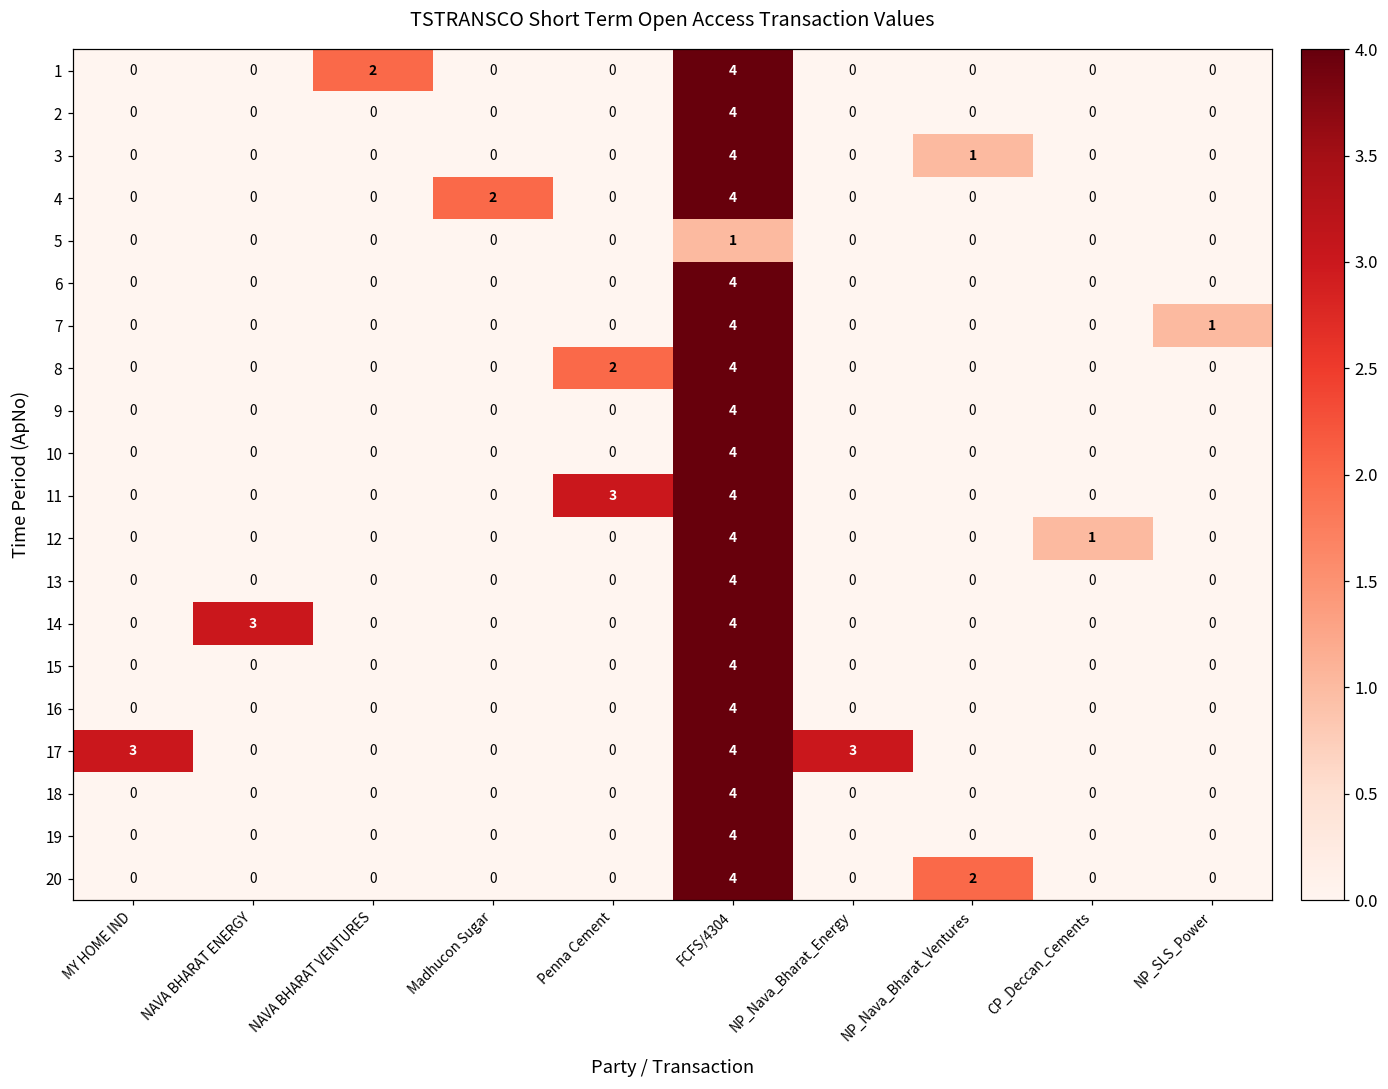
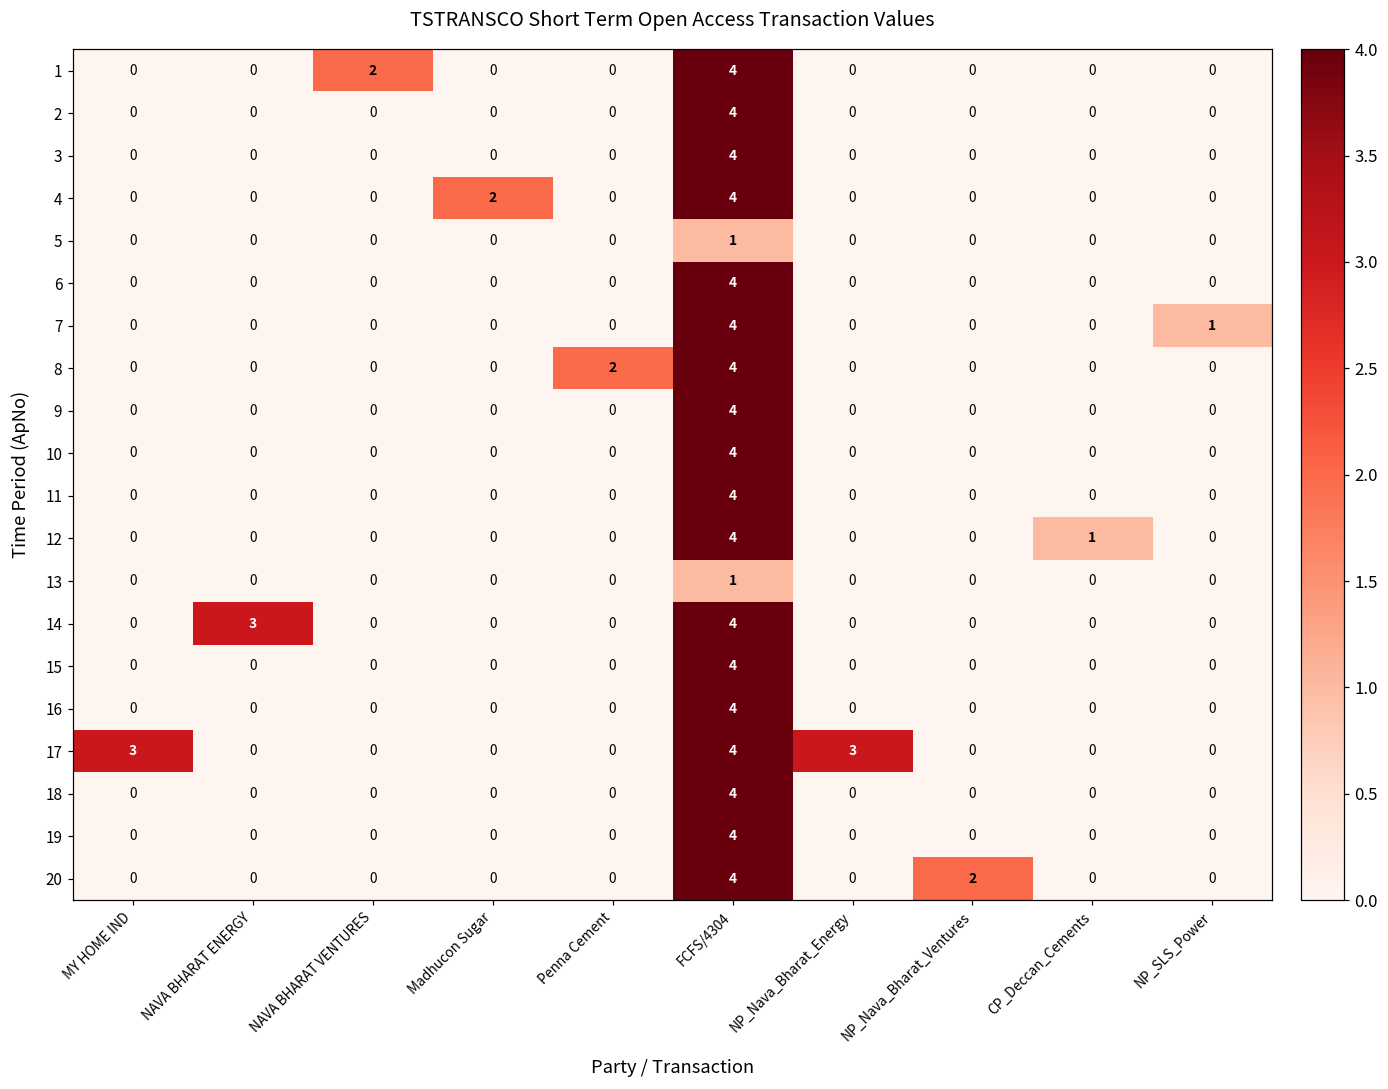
  {
    "1": {
      "MY HOME IND": 0,
      "NAVA BHARAT ENERGY": 0,
      "NAVA BHARAT VENTURES": 2,
      "Madhucon Sugar": 0,
      "Penna Cement": 0,
      "FCFS/4304": 4,
      "NP_Nava_Bharat_Energy": 0,
      "NP_Nava_Bharat_Ventures": 0,
      "CP_Deccan_Cements": 0,
      "NP_SLS_Power": 0
    },
    "2": {
      "MY HOME IND": 0,
      "NAVA BHARAT ENERGY": 0,
      "NAVA BHARAT VENTURES": 0,
      "Madhucon Sugar": 0,
      "Penna Cement": 0,
      "FCFS/4304": 4,
      "NP_Nava_Bharat_Energy": 0,
      "NP_Nava_Bharat_Ventures": 0,
      "CP_Deccan_Cements": 0,
      "NP_SLS_Power": 0
    },
    "3": {
      "MY HOME IND": 0,
      "NAVA BHARAT ENERGY": 0,
      "NAVA BHARAT VENTURES": 0,
      "Madhucon Sugar": 0,
      "Penna Cement": 0,
      "FCFS/4304": 4,
      "NP_Nava_Bharat_Energy": 0,
-     "NP_Nava_Bharat_Ventures": 1,
+     "NP_Nava_Bharat_Ventures": 0,
      "CP_Deccan_Cements": 0,
      "NP_SLS_Power": 0
    },
    "4": {
      "MY HOME IND": 0,
      "NAVA BHARAT ENERGY": 0,
      "NAVA BHARAT VENTURES": 0,
      "Madhucon Sugar": 2,
      "Penna Cement": 0,
      "FCFS/4304": 4,
      "NP_Nava_Bharat_Energy": 0,
      "NP_Nava_Bharat_Ventures": 0,
      "CP_Deccan_Cements": 0,
      "NP_SLS_Power": 0
    },
    "5": {
      "MY HOME IND": 0,
      "NAVA BHARAT ENERGY": 0,
      "NAVA BHARAT VENTURES": 0,
      "Madhucon Sugar": 0,
      "Penna Cement": 0,
      "FCFS/4304": 1,
      "NP_Nava_Bharat_Energy": 0,
      "NP_Nava_Bharat_Ventures": 0,
      "CP_Deccan_Cements": 0,
      "NP_SLS_Power": 0
    },
    "6": {
      "MY HOME IND": 0,
      "NAVA BHARAT ENERGY": 0,
      "NAVA BHARAT VENTURES": 0,
      "Madhucon Sugar": 0,
      "Penna Cement": 0,
      "FCFS/4304": 4,
      "NP_Nava_Bharat_Energy": 0,
      "NP_Nava_Bharat_Ventures": 0,
      "CP_Deccan_Cements": 0,
      "NP_SLS_Power": 0
    },
    "7": {
      "MY HOME IND": 0,
      "NAVA BHARAT ENERGY": 0,
      "NAVA BHARAT VENTURES": 0,
      "Madhucon Sugar": 0,
      "Penna Cement": 0,
      "FCFS/4304": 4,
      "NP_Nava_Bharat_Energy": 0,
      "NP_Nava_Bharat_Ventures": 0,
      "CP_Deccan_Cements": 0,
      "NP_SLS_Power": 1
    },
    "8": {
      "MY HOME IND": 0,
      "NAVA BHARAT ENERGY": 0,
      "NAVA BHARAT VENTURES": 0,
      "Madhucon Sugar": 0,
      "Penna Cement": 2,
      "FCFS/4304": 4,
      "NP_Nava_Bharat_Energy": 0,
      "NP_Nava_Bharat_Ventures": 0,
      "CP_Deccan_Cements": 0,
      "NP_SLS_Power": 0
    },
    "9": {
      "MY HOME IND": 0,
      "NAVA BHARAT ENERGY": 0,
      "NAVA BHARAT VENTURES": 0,
      "Madhucon Sugar": 0,
      "Penna Cement": 0,
      "FCFS/4304": 4,
      "NP_Nava_Bharat_Energy": 0,
      "NP_Nava_Bharat_Ventures": 0,
      "CP_Deccan_Cements": 0,
      "NP_SLS_Power": 0
    },
    "10": {
      "MY HOME IND": 0,
      "NAVA BHARAT ENERGY": 0,
      "NAVA BHARAT VENTURES": 0,
      "Madhucon Sugar": 0,
      "Penna Cement": 0,
      "FCFS/4304": 4,
      "NP_Nava_Bharat_Energy": 0,
      "NP_Nava_Bharat_Ventures": 0,
      "CP_Deccan_Cements": 0,
      "NP_SLS_Power": 0
    },
    "11": {
      "MY HOME IND": 0,
      "NAVA BHARAT ENERGY": 0,
      "NAVA BHARAT VENTURES": 0,
      "Madhucon Sugar": 0,
-     "Penna Cement": 3,
+     "Penna Cement": 0,
      "FCFS/4304": 4,
      "NP_Nava_Bharat_Energy": 0,
      "NP_Nava_Bharat_Ventures": 0,
      "CP_Deccan_Cements": 0,
      "NP_SLS_Power": 0
    },
    "12": {
      "MY HOME IND": 0,
      "NAVA BHARAT ENERGY": 0,
      "NAVA BHARAT VENTURES": 0,
      "Madhucon Sugar": 0,
      "Penna Cement": 0,
      "FCFS/4304": 4,
      "NP_Nava_Bharat_Energy": 0,
      "NP_Nava_Bharat_Ventures": 0,
      "CP_Deccan_Cements": 1,
      "NP_SLS_Power": 0
    },
    "13": {
      "MY HOME IND": 0,
      "NAVA BHARAT ENERGY": 0,
      "NAVA BHARAT VENTURES": 0,
      "Madhucon Sugar": 0,
      "Penna Cement": 0,
-     "FCFS/4304": 4,
+     "FCFS/4304": 1,
      "NP_Nava_Bharat_Energy": 0,
      "NP_Nava_Bharat_Ventures": 0,
      "CP_Deccan_Cements": 0,
      "NP_SLS_Power": 0
    },
    "14": {
      "MY HOME IND": 0,
      "NAVA BHARAT ENERGY": 3,
      "NAVA BHARAT VENTURES": 0,
      "Madhucon Sugar": 0,
      "Penna Cement": 0,
      "FCFS/4304": 4,
      "NP_Nava_Bharat_Energy": 0,
      "NP_Nava_Bharat_Ventures": 0,
      "CP_Deccan_Cements": 0,
      "NP_SLS_Power": 0
    },
    "15": {
      "MY HOME IND": 0,
      "NAVA BHARAT ENERGY": 0,
      "NAVA BHARAT VENTURES": 0,
      "Madhucon Sugar": 0,
      "Penna Cement": 0,
      "FCFS/4304": 4,
      "NP_Nava_Bharat_Energy": 0,
      "NP_Nava_Bharat_Ventures": 0,
      "CP_Deccan_Cements": 0,
      "NP_SLS_Power": 0
    },
    "16": {
      "MY HOME IND": 0,
      "NAVA BHARAT ENERGY": 0,
      "NAVA BHARAT VENTURES": 0,
      "Madhucon Sugar": 0,
      "Penna Cement": 0,
      "FCFS/4304": 4,
      "NP_Nava_Bharat_Energy": 0,
      "NP_Nava_Bharat_Ventures": 0,
      "CP_Deccan_Cements": 0,
      "NP_SLS_Power": 0
    },
    "17": {
      "MY HOME IND": 3,
      "NAVA BHARAT ENERGY": 0,
      "NAVA BHARAT VENTURES": 0,
      "Madhucon Sugar": 0,
      "Penna Cement": 0,
      "FCFS/4304": 4,
      "NP_Nava_Bharat_Energy": 3,
      "NP_Nava_Bharat_Ventures": 0,
      "CP_Deccan_Cements": 0,
      "NP_SLS_Power": 0
    },
    "18": {
      "MY HOME IND": 0,
      "NAVA BHARAT ENERGY": 0,
      "NAVA BHARAT VENTURES": 0,
      "Madhucon Sugar": 0,
      "Penna Cement": 0,
      "FCFS/4304": 4,
      "NP_Nava_Bharat_Energy": 0,
      "NP_Nava_Bharat_Ventures": 0,
      "CP_Deccan_Cements": 0,
      "NP_SLS_Power": 0
    },
    "19": {
      "MY HOME IND": 0,
      "NAVA BHARAT ENERGY": 0,
      "NAVA BHARAT VENTURES": 0,
      "Madhucon Sugar": 0,
      "Penna Cement": 0,
      "FCFS/4304": 4,
      "NP_Nava_Bharat_Energy": 0,
      "NP_Nava_Bharat_Ventures": 0,
      "CP_Deccan_Cements": 0,
      "NP_SLS_Power": 0
    },
    "20": {
      "MY HOME IND": 0,
      "NAVA BHARAT ENERGY": 0,
      "NAVA BHARAT VENTURES": 0,
      "Madhucon Sugar": 0,
      "Penna Cement": 0,
      "FCFS/4304": 4,
      "NP_Nava_Bharat_Energy": 0,
      "NP_Nava_Bharat_Ventures": 2,
      "CP_Deccan_Cements": 0,
      "NP_SLS_Power": 0
    }
  }
